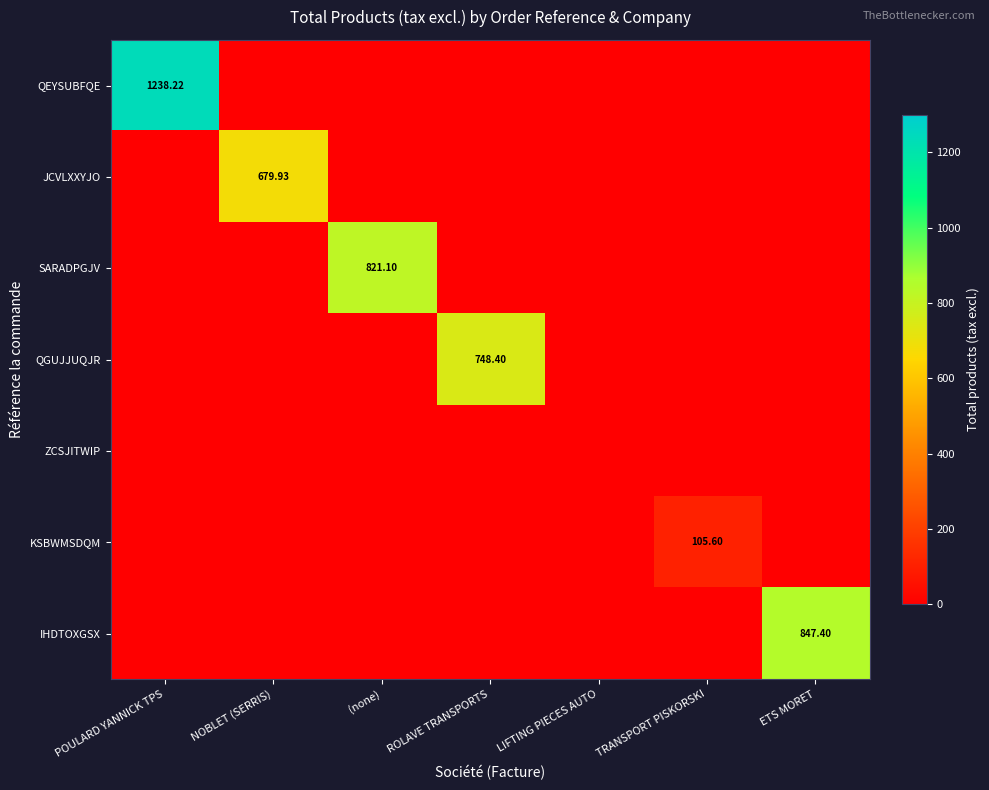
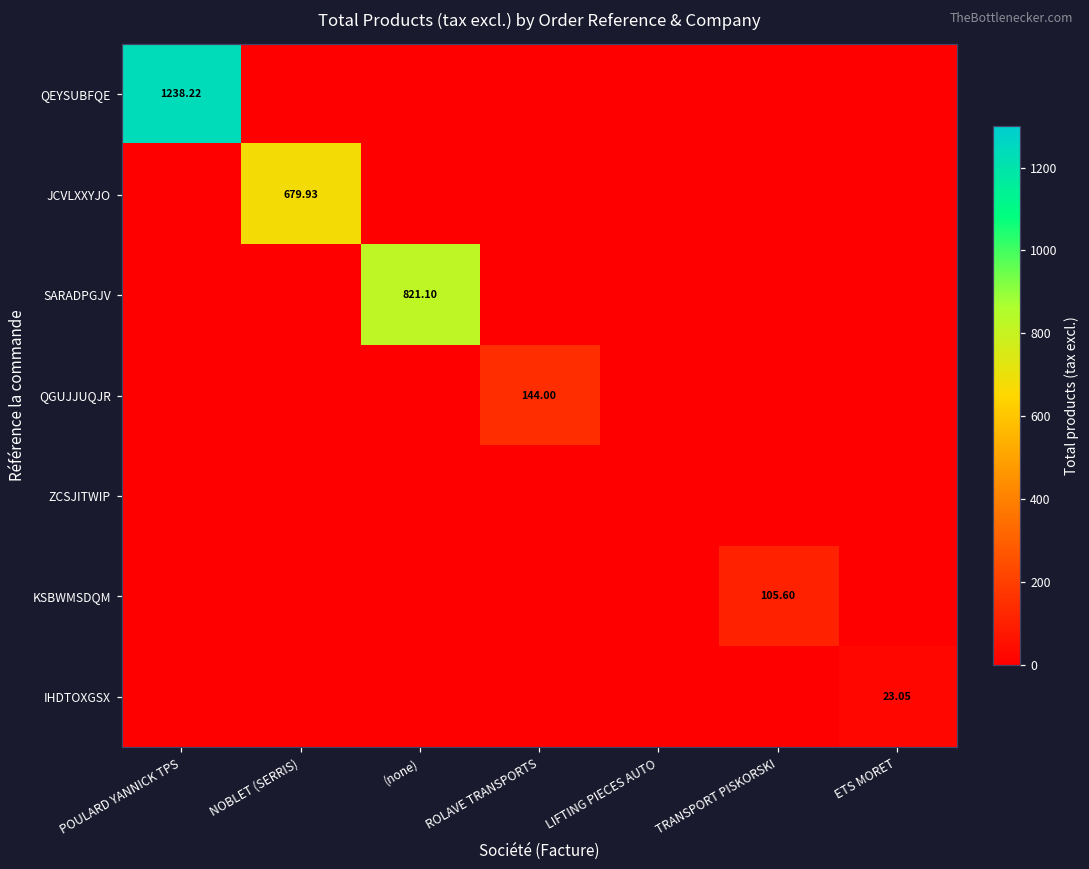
  {
    "QEYSUBFQE": {
      "POULARD YANNICK TPS": 1238.22
    },
    "JCVLXXYJO": {
      "NOBLET (SERRIS)": 679.93
    },
    "SARADPGJV": {
      "(none)": 821.10
    },
    "QGUJJUQJR": {
-     "ROLAVE TRANSPORTS": 748.40
+     "ROLAVE TRANSPORTS": 144.00
    },
    "KSBWMSDQM": {
      "TRANSPORT PISKORSKI": 105.60
    },
    "IHDTOXGSX": {
-     "ETS MORET": 847.40
+     "ETS MORET": 23.05
    }
  }
